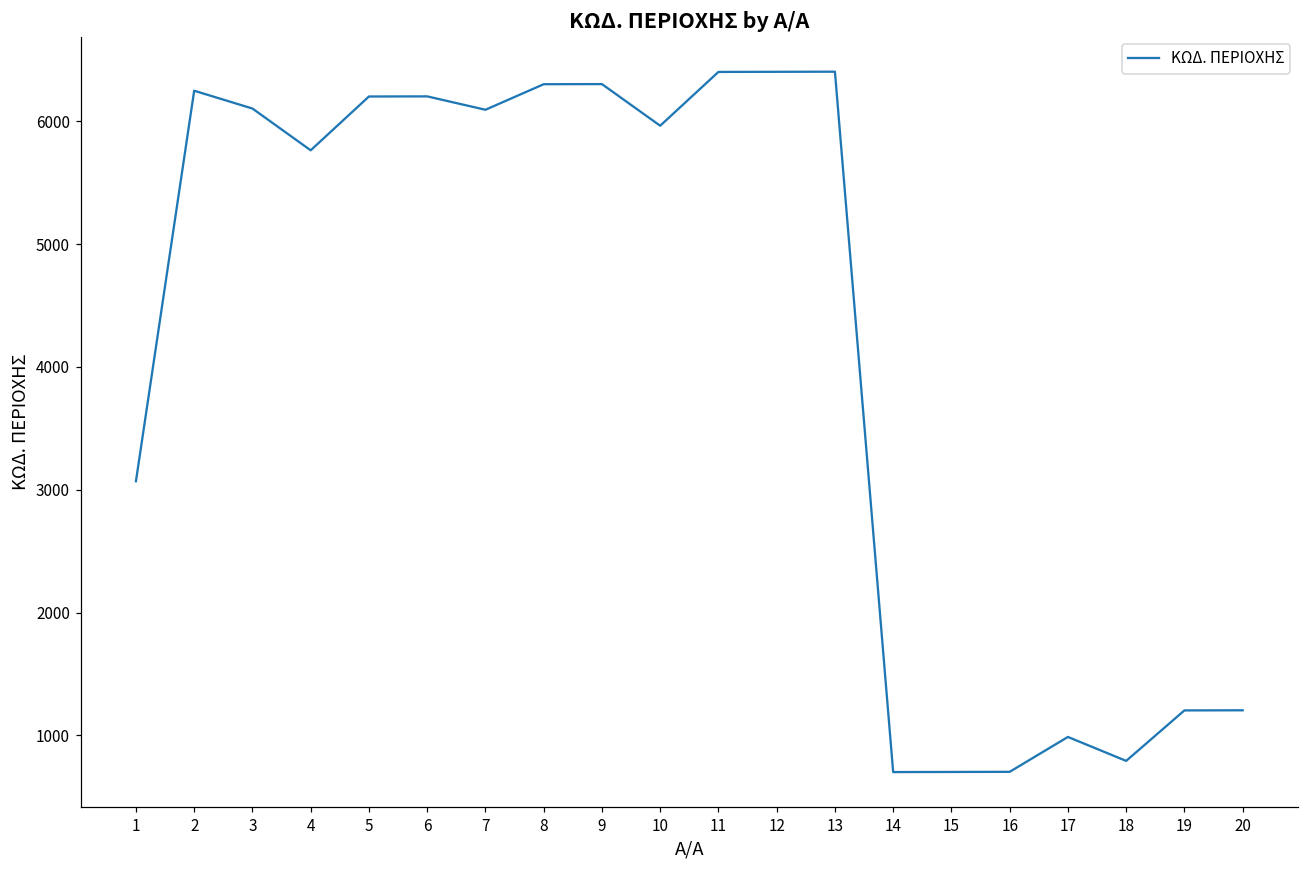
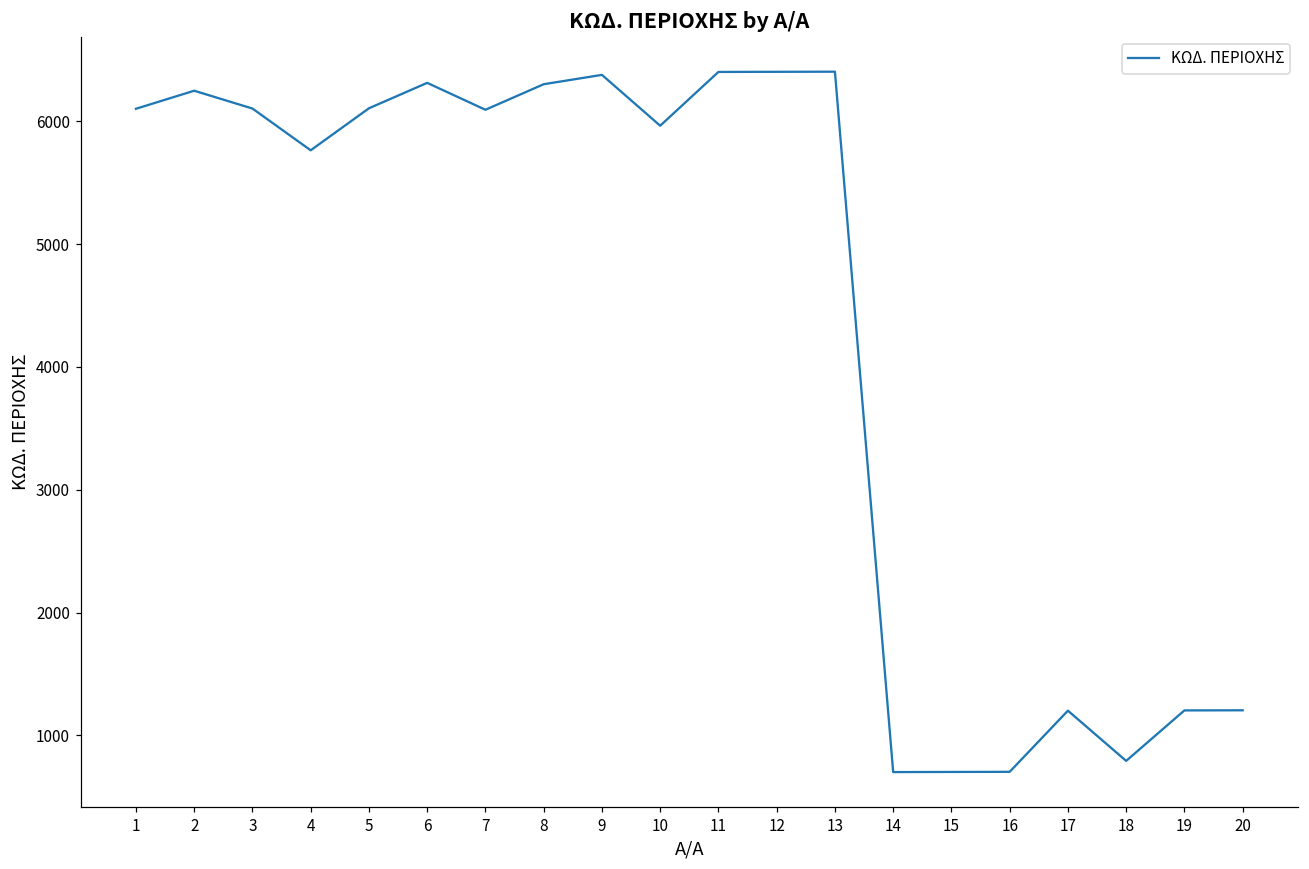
  {
-   "1": 3070,
+   "1": 6100,
    "2": 6250,
    "3": 6100,
    "4": 5760,
-   "5": 6200,
-   "6": 6200,
+   "5": 6110,
+   "6": 6310,
    "7": 6090,
    "8": 6300,
-   "9": 6300,
+   "9": 6380,
    "10": 5960,
    "11": 6400,
    "12": 6400,
    "13": 6400,
    "14": 700,
    "15": 700,
    "16": 700,
-   "17": 990,
+   "17": 1200,
    "18": 790,
    "19": 1200,
    "20": 1200
  }
